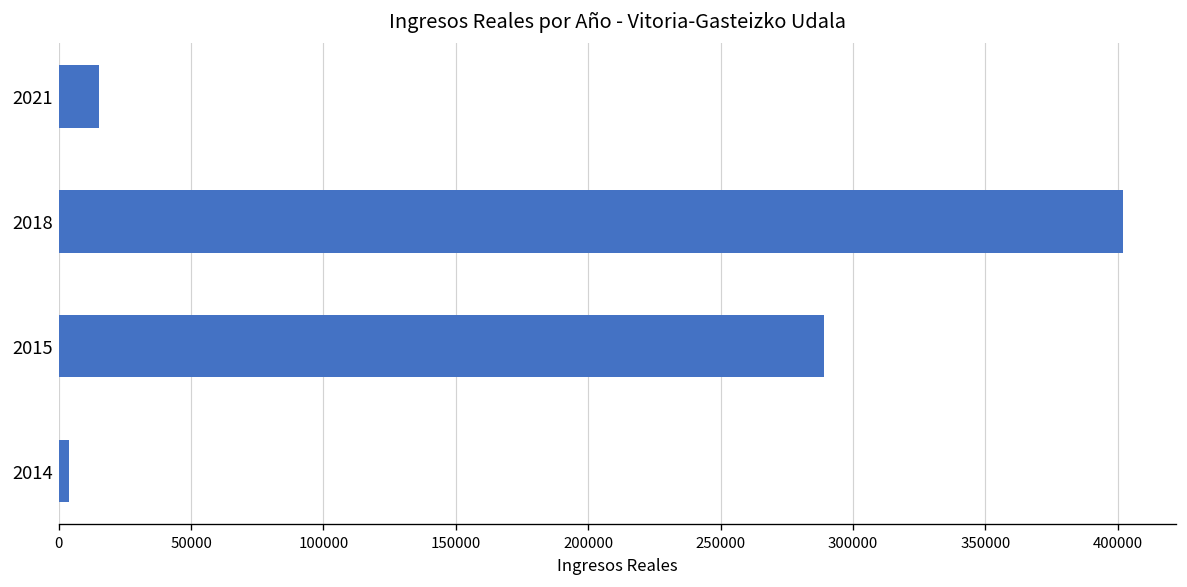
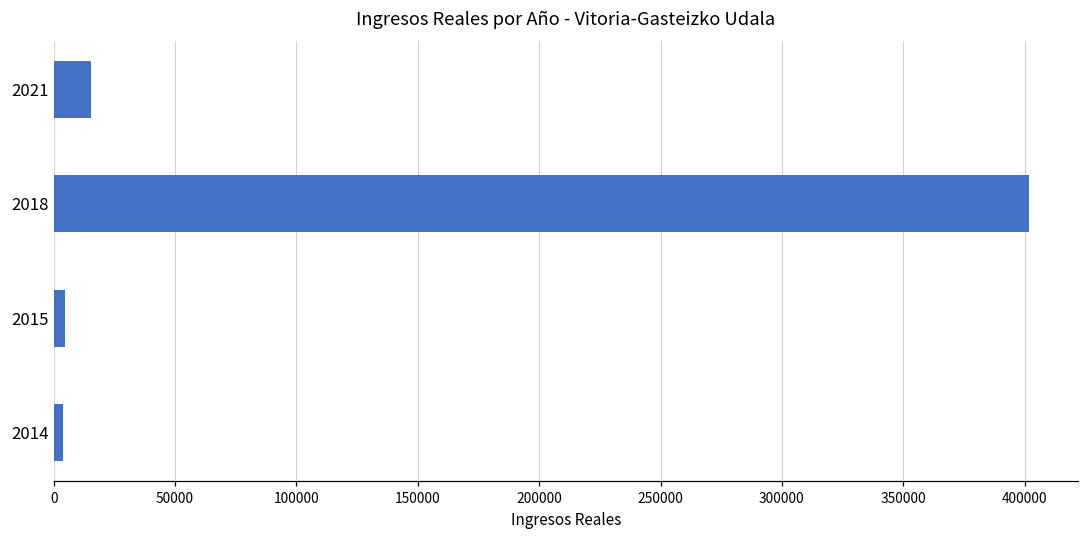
  {
    "2021": 15000,
    "2018": 402000,
-   "2015": 289000,
+   "2015": 5000,
    "2014": 4000
  }
